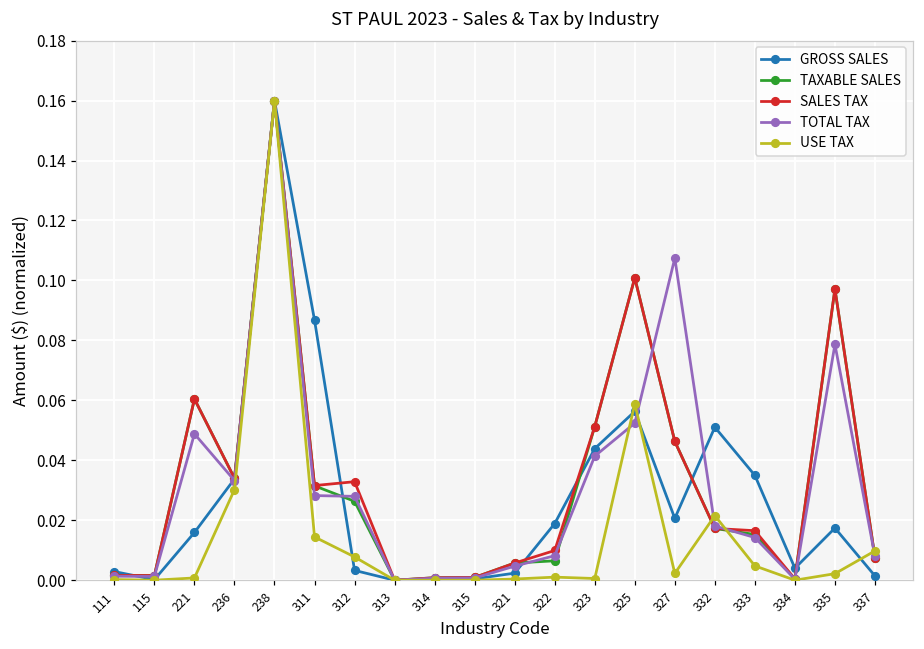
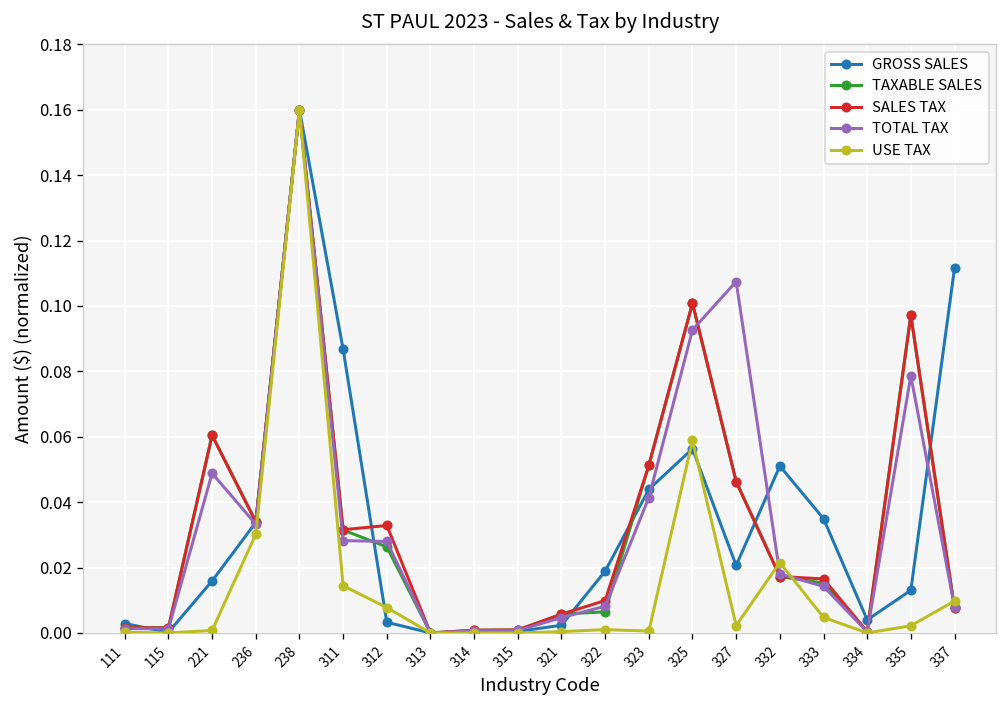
  {
    "GROSS SALES": {
      "111": 0.003,
      "221": 0.016,
      "311": 0.087,
      "312": 0.003,
      "321": 0.002,
      "322": 0.019,
      "323": 0.044,
      "325": 0.056,
      "327": 0.021,
      "332": 0.051,
      "333": 0.035,
      "334": 0.004,
-     "335": 0.017,
-     "337": 0.001
+     "335": 0.013,
+     "337": 0.112
    },
    "TAXABLE SALES": {
      "312": 0.026,
      "322": 0.006,
      "333": 0.015
    },
    "SALES TAX": {
      "312": 0.033,
      "322": 0.010,
      "333": 0.017
    },
    "TOTAL TAX": {
      "221": 0.049,
      "311": 0.028,
      "312": 0.028,
      "321": 0.005,
      "322": 0.008,
      "323": 0.041,
-     "325": 0.052,
+     "325": 0.093,
      "327": 0.107,
      "333": 0.014,
      "335": 0.079
    },
    "USE TAX": {
      "111": 0.000,
      "221": 0.001,
      "236": 0.030,
      "311": 0.014,
      "312": 0.008,
      "321": 0.000,
      "322": 0.001,
      "323": 0.001,
      "325": 0.059,
      "327": 0.002,
      "332": 0.022,
      "333": 0.005,
      "335": 0.002,
      "337": 0.010
    }
  }
